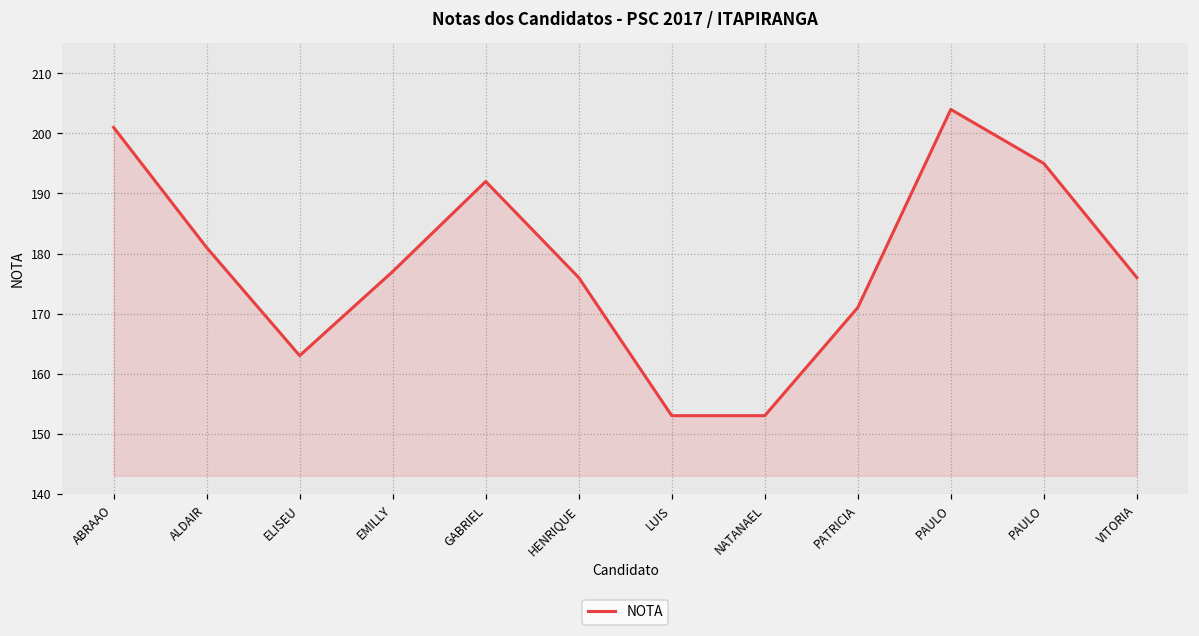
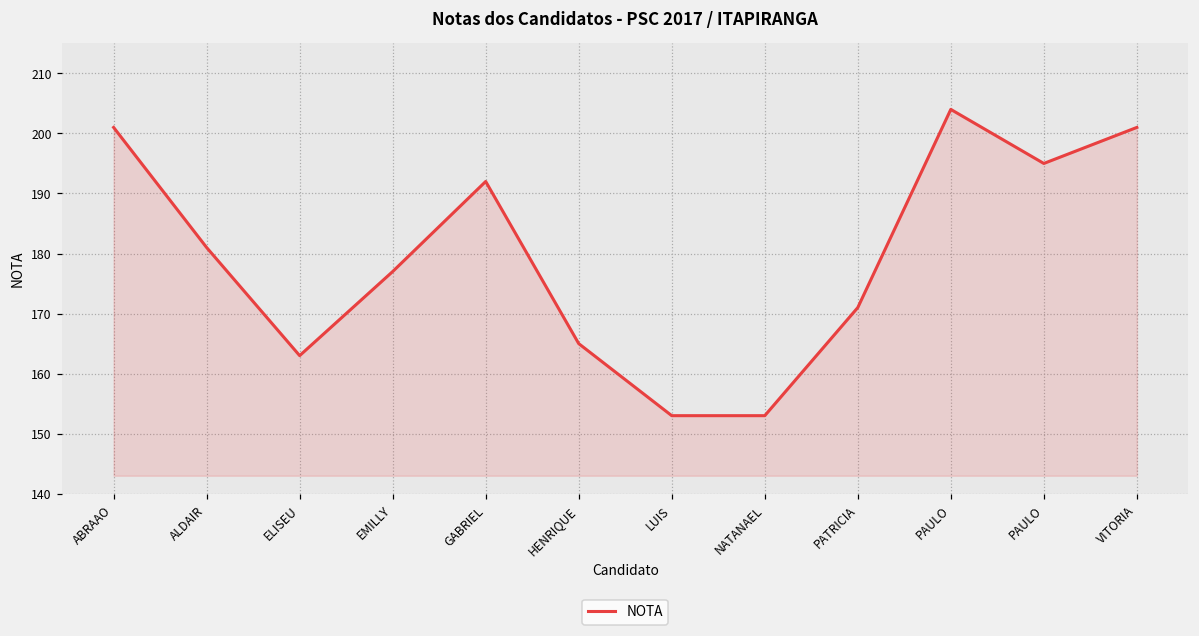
  {
    "ABRAAO": 201,
    "ALDAIR": 181,
    "ELISEU": 163,
    "EMILLY": 177,
    "GABRIEL": 192,
-   "HENRIQUE": 176,
+   "HENRIQUE": 165,
    "LUIS": 153,
    "NATANAEL": 153,
    "PATRICIA": 171,
-   "VITORIA": 176
+   "VITORIA": 201
  }
